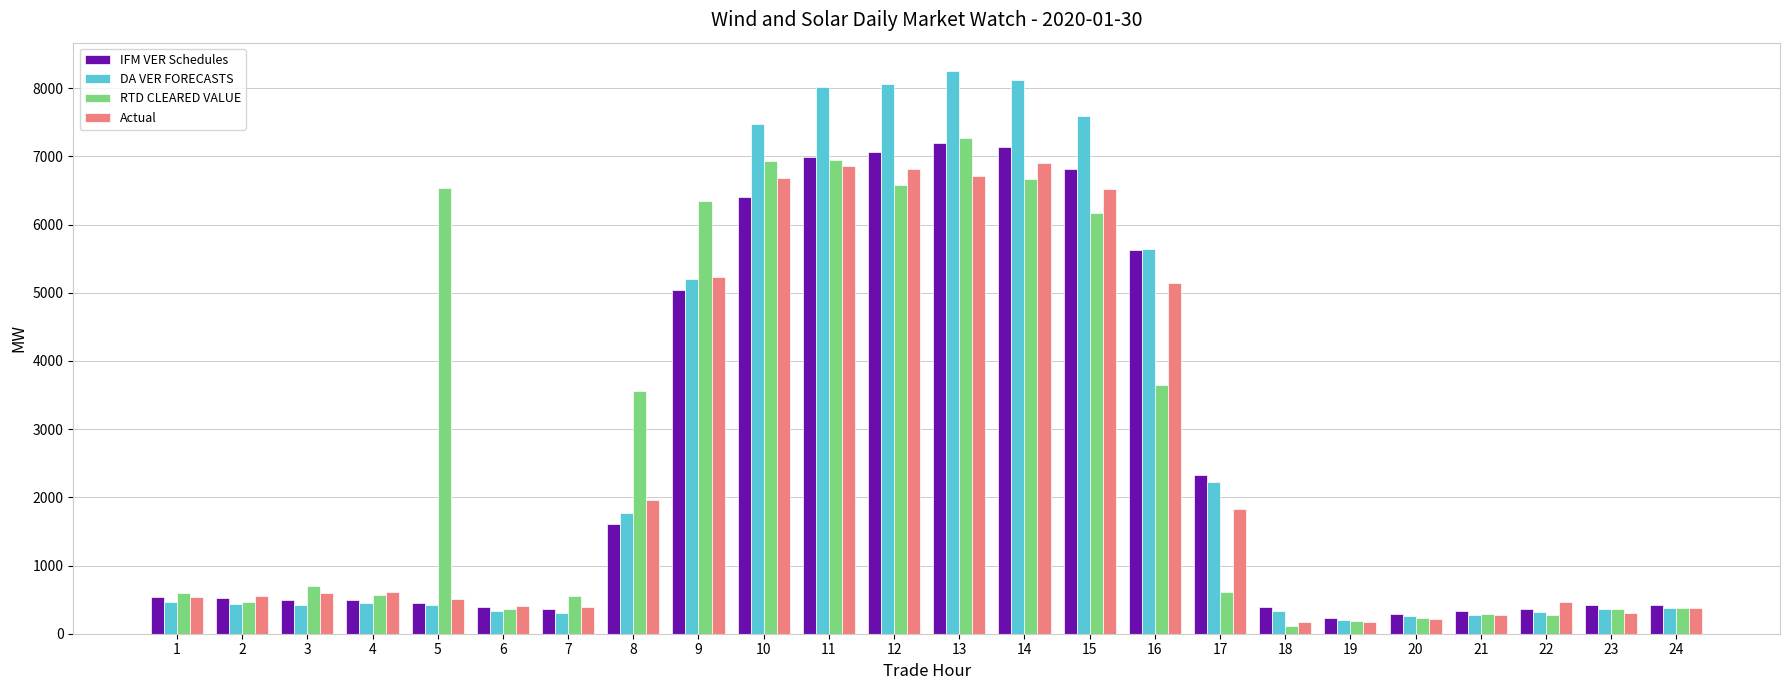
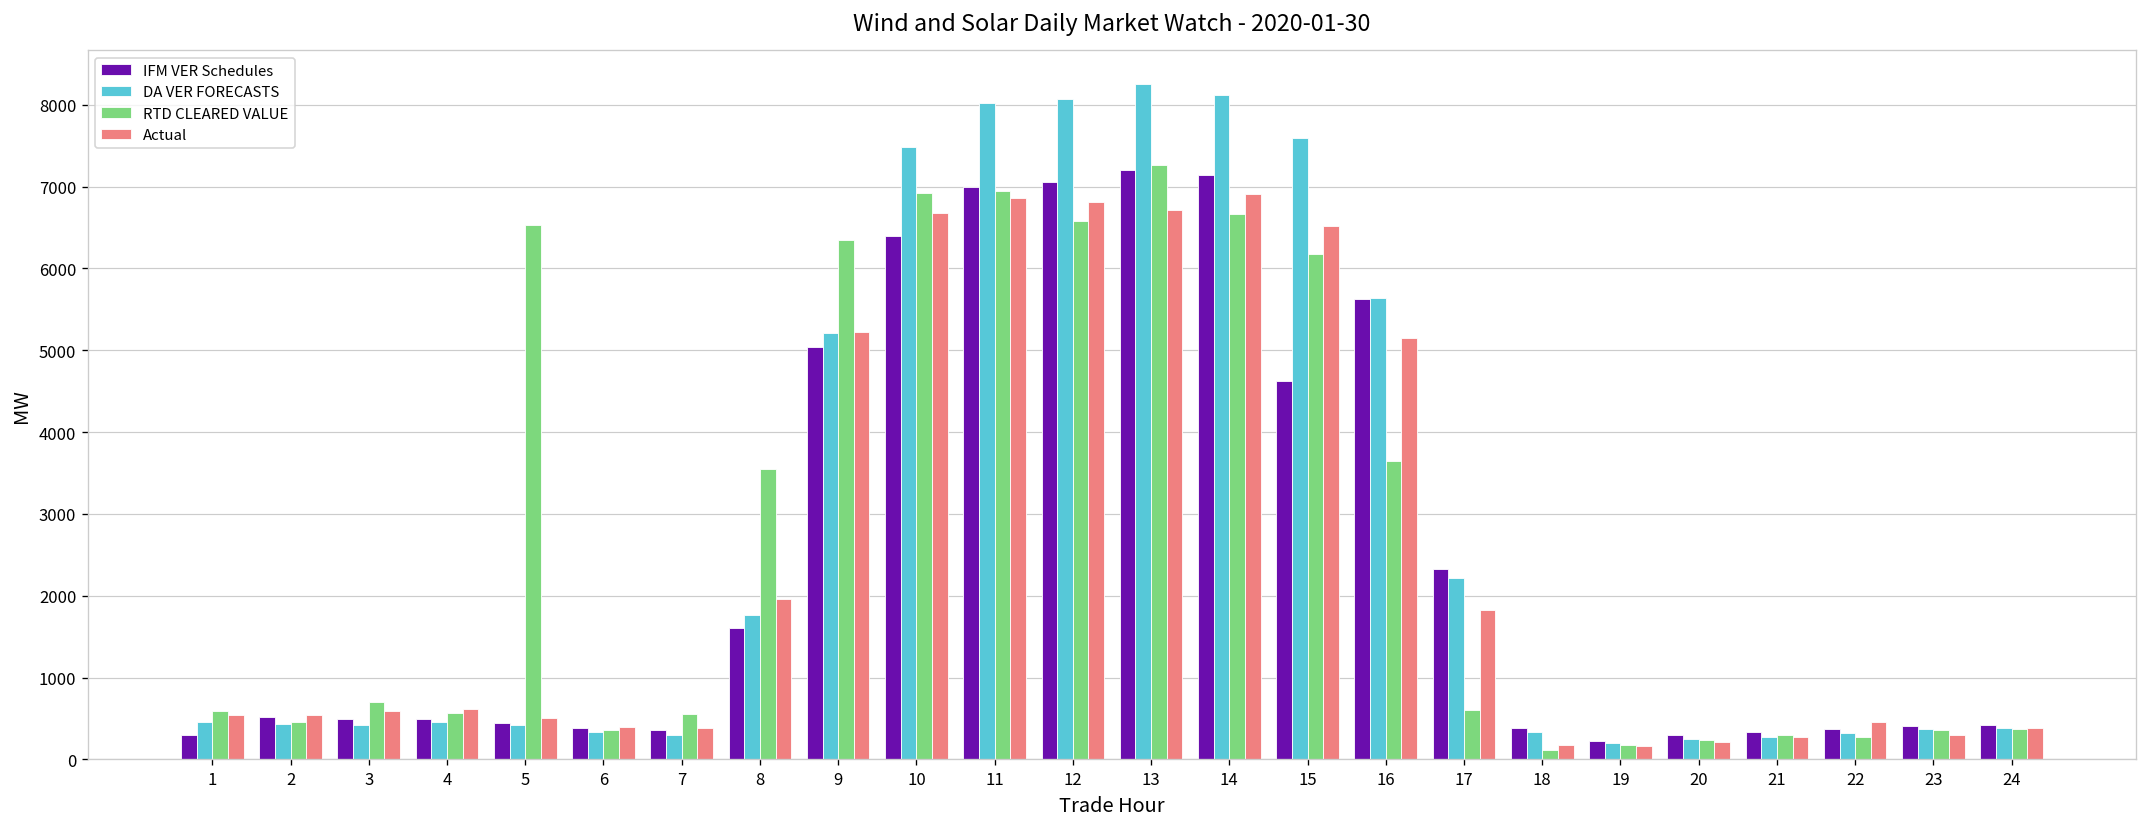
  {
    "IFM VER Schedules": {
-     "1": 500,
+     "1": 300,
      "2": 500,
      "3": 500,
      "4": 500,
      "5": 500,
      "6": 400,
      "7": 400,
      "8": 1600,
      "9": 5000,
      "10": 6400,
      "11": 7000,
      "12": 7100,
      "13": 7200,
      "14": 7100,
-     "15": 6800,
+     "15": 4600,
      "16": 5600,
      "17": 2300,
      "18": 400,
      "19": 200,
      "20": 300,
      "21": 300,
      "22": 400,
      "23": 400,
      "24": 400
    },
    "DA VER FORECASTS": {
      "1": 500,
      "2": 400,
      "3": 400,
      "4": 500,
      "5": 400,
      "6": 300,
      "7": 300,
      "8": 1800,
      "9": 5200,
      "10": 7500,
      "11": 8000,
      "12": 8100,
      "13": 8300,
      "14": 8100,
      "15": 7600,
      "16": 5600,
      "17": 2200,
      "18": 300,
      "19": 200,
      "20": 300,
      "21": 300,
      "22": 300,
      "23": 400,
      "24": 400
    },
    "RTD CLEARED VALUE": {
      "1": 600,
      "2": 500,
      "3": 700,
      "4": 600,
      "5": 6500,
      "6": 400,
      "7": 600,
      "8": 3600,
      "9": 6300,
      "10": 6900,
      "11": 6900,
      "12": 6600,
      "13": 7300,
      "14": 6700,
      "15": 6200,
      "16": 3600,
      "17": 600,
      "18": 100,
      "19": 200,
      "20": 200,
      "21": 300,
      "22": 300,
      "23": 400,
      "24": 400
    },
    "Actual": {
      "1": 500,
      "2": 500,
      "3": 600,
      "4": 600,
      "5": 500,
      "6": 400,
      "7": 400,
      "8": 2000,
      "9": 5200,
      "10": 6700,
      "11": 6900,
      "12": 6800,
      "13": 6700,
      "14": 6900,
      "15": 6500,
      "16": 5100,
      "17": 1800,
      "18": 200,
      "19": 200,
      "20": 200,
      "21": 300,
      "22": 500,
      "23": 300,
      "24": 400
    }
  }
